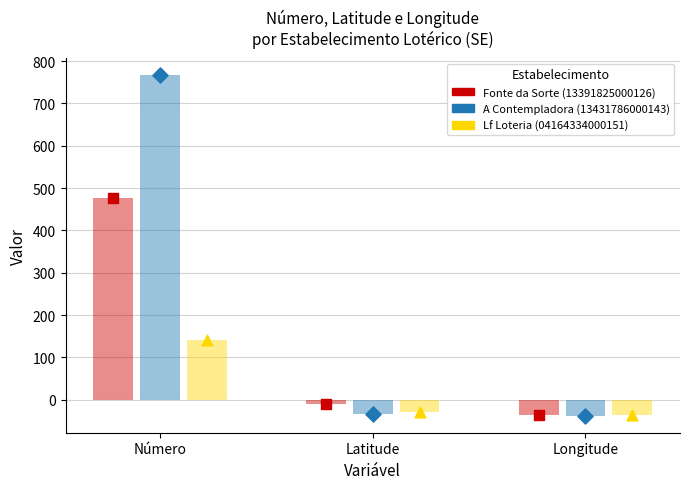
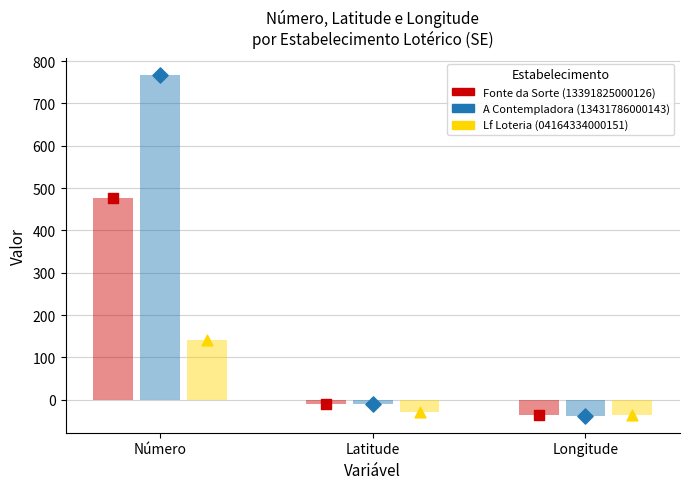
  {
    "Fonte da Sorte (13391825000126)": {
      "Número": 480,
      "Latitude": -10,
      "Longitude": -40
    },
    "A Contempladora (13431786000143)": {
      "Número": 770,
-     "Latitude": -30,
+     "Latitude": -10,
      "Longitude": -40
    },
    "Lf Loteria (04164334000151)": {
      "Número": 140,
      "Latitude": -30,
      "Longitude": -40
    }
  }
